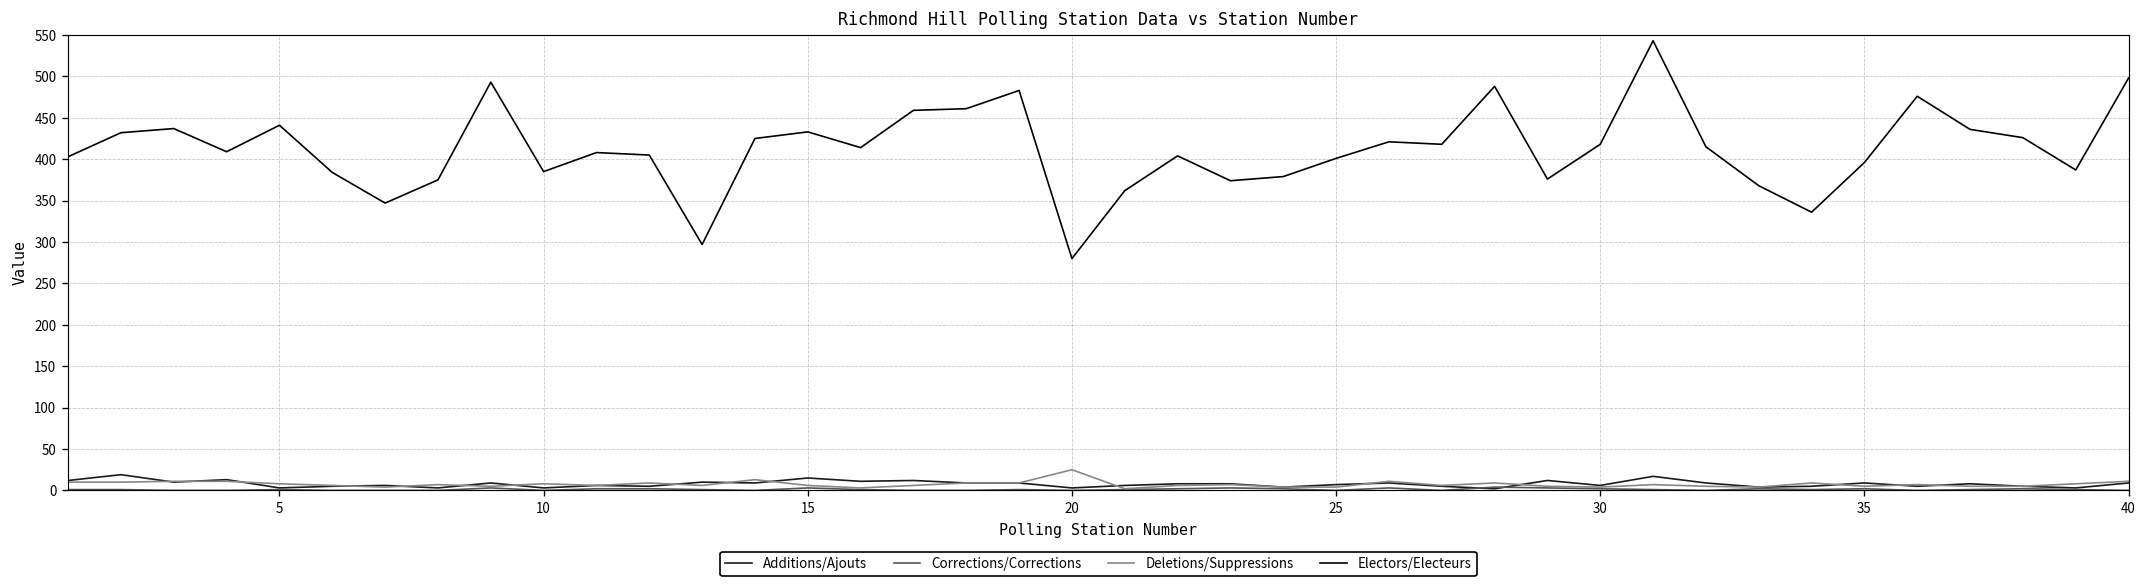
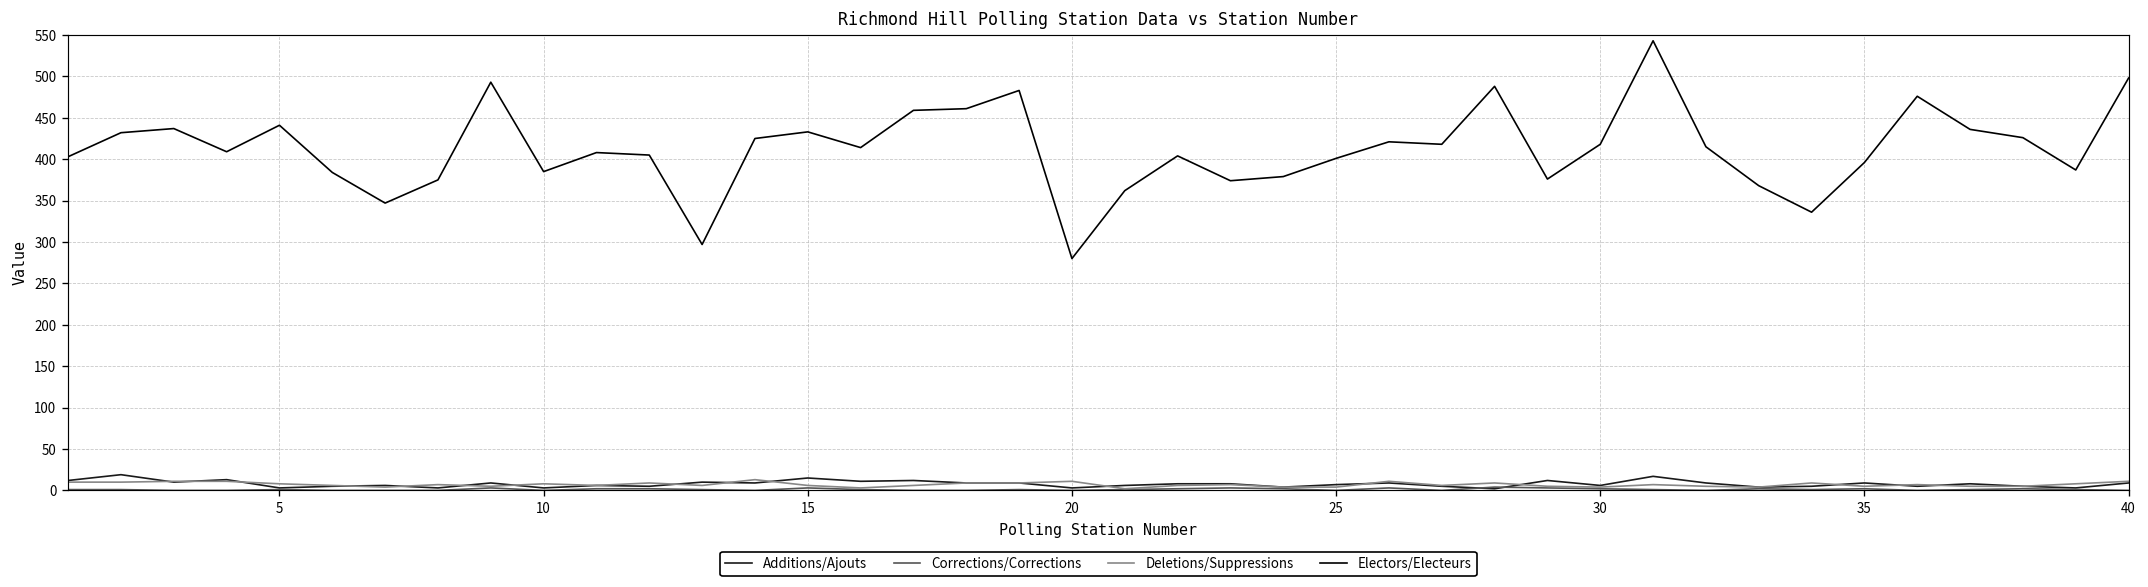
  {
    "Corrections/Corrections": {
      "25": 0,
      "40": 0
    },
    "Deletions/Suppressions": {
      "5": 10,
      "10": 10,
-     "20": 30
+     "20": 10
    }
  }
